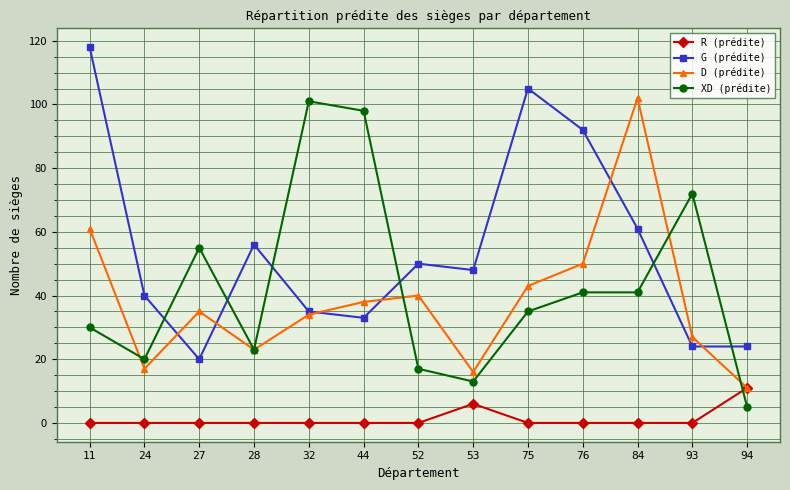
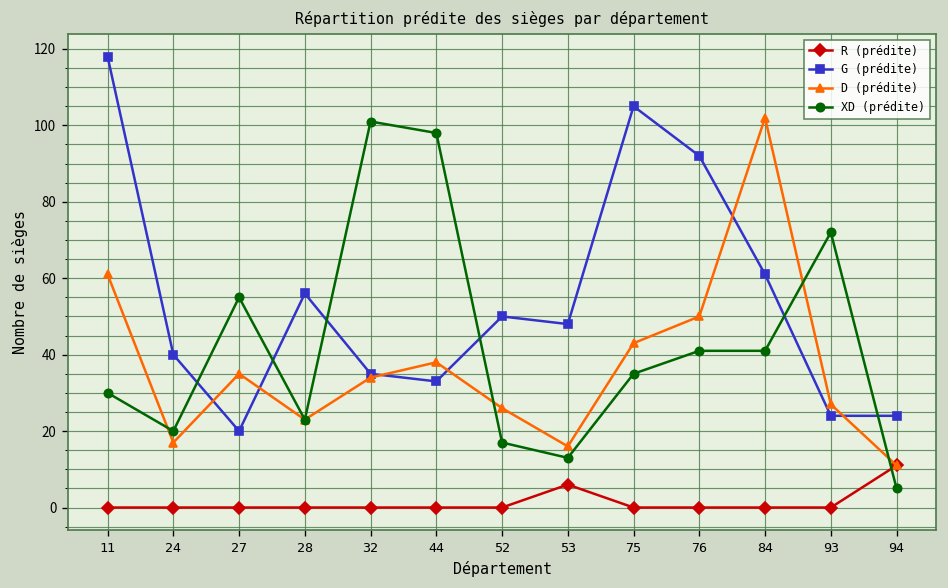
  {
    "R (prédite)": {
      "11": 0,
      "24": 0,
      "27": 0,
      "28": 0,
      "32": 0,
      "44": 0,
      "52": 0,
      "53": 6,
      "75": 0,
      "76": 0,
      "84": 0,
      "93": 0
    },
    "G (prédite)": {
      "11": 118,
      "24": 40,
      "27": 20,
      "28": 56,
      "32": 35,
      "44": 33,
      "52": 50,
      "53": 48,
      "75": 105,
      "76": 92,
      "84": 61,
      "93": 24,
      "94": 24
    },
    "D (prédite)": {
      "11": 61,
      "24": 17,
      "27": 35,
      "32": 34,
      "44": 38,
-     "52": 40,
+     "52": 26,
      "53": 16,
      "75": 43,
      "76": 50,
      "84": 102,
      "93": 27
    },
    "XD (prédite)": {
      "11": 30,
      "24": 20,
      "27": 55,
      "32": 101,
      "44": 98,
      "52": 17,
      "53": 13,
      "75": 35,
      "76": 41,
      "84": 41,
      "93": 72,
      "94": 5
    }
  }
